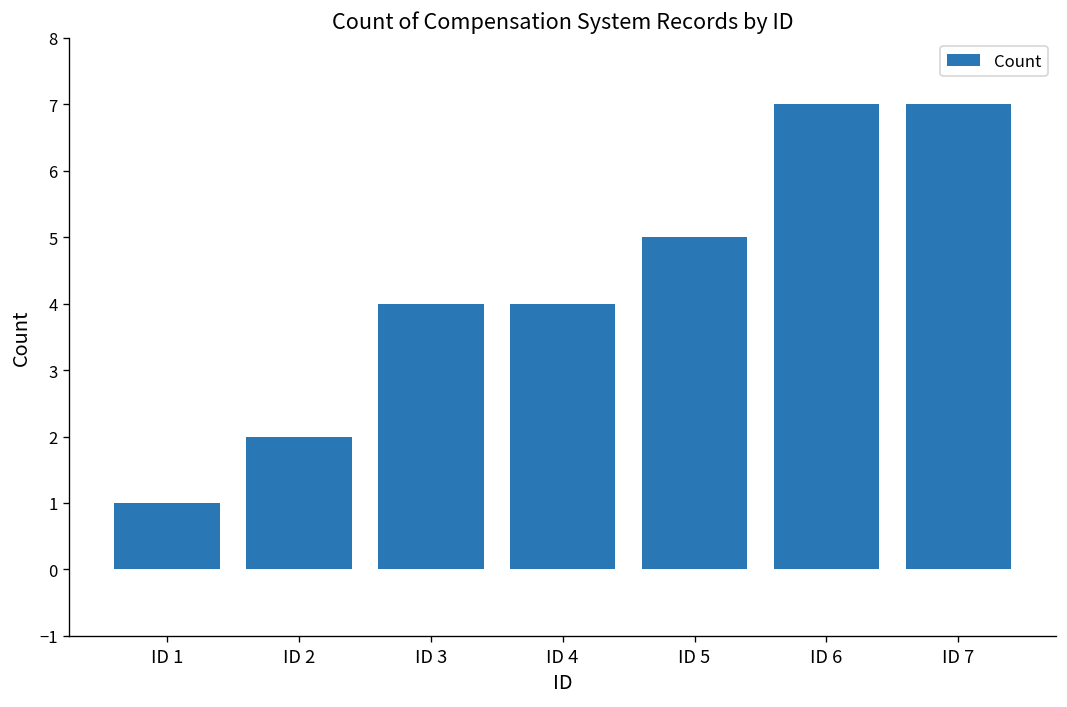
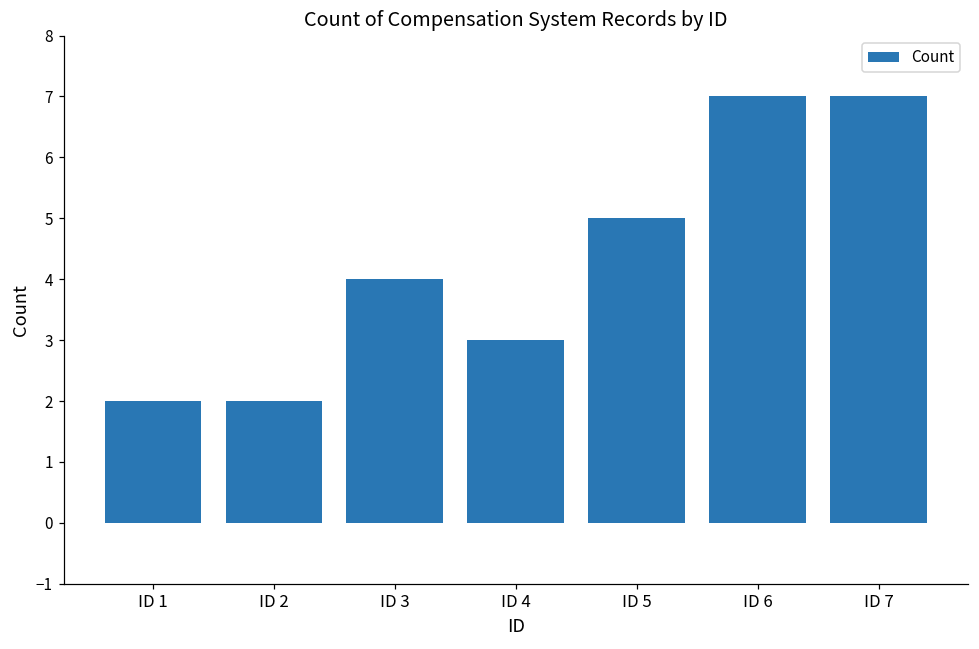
  {
-   "ID 1": 1,
+   "ID 1": 2,
    "ID 2": 2,
    "ID 3": 4,
-   "ID 4": 4,
+   "ID 4": 3,
    "ID 5": 5,
    "ID 6": 7,
    "ID 7": 7
  }
